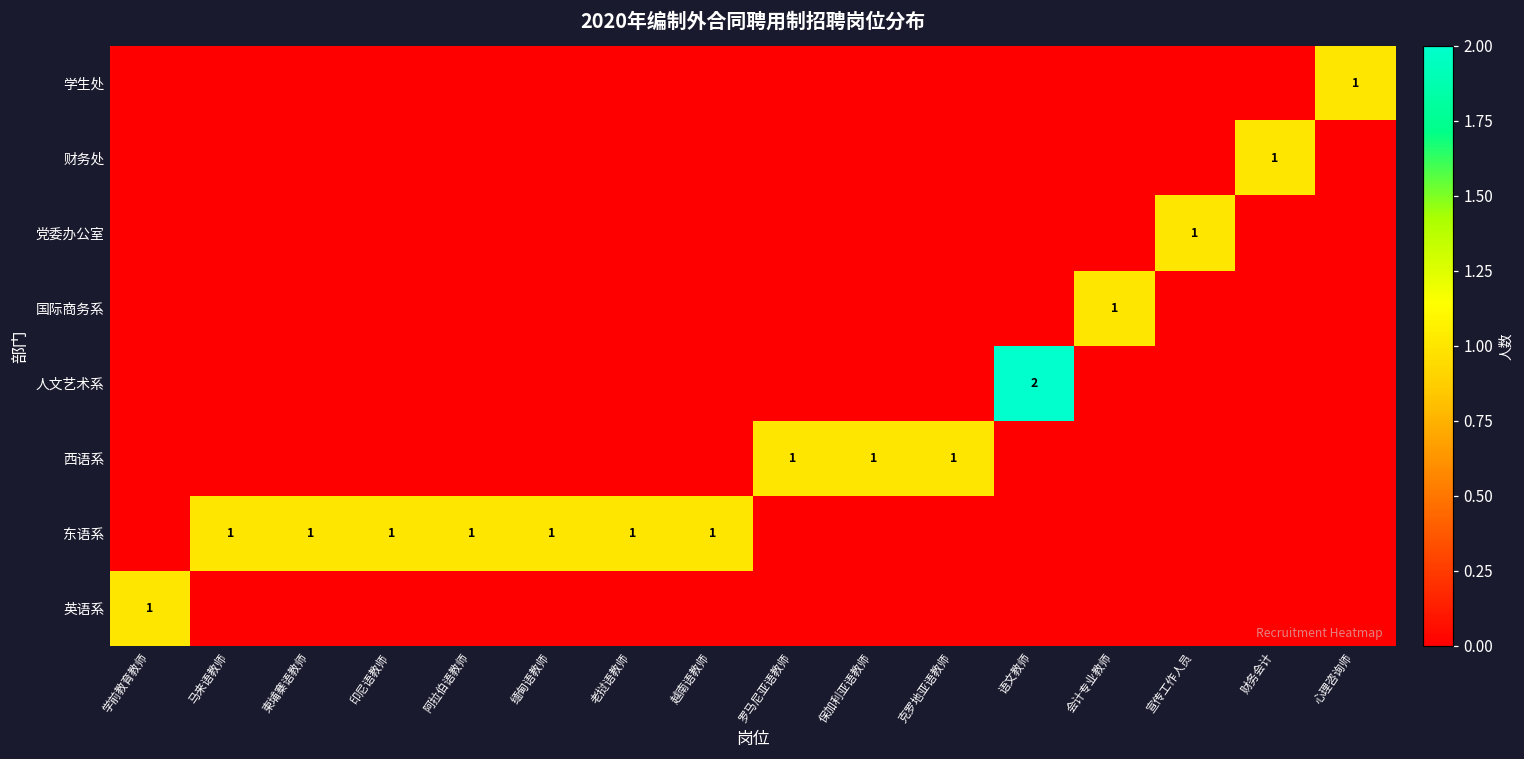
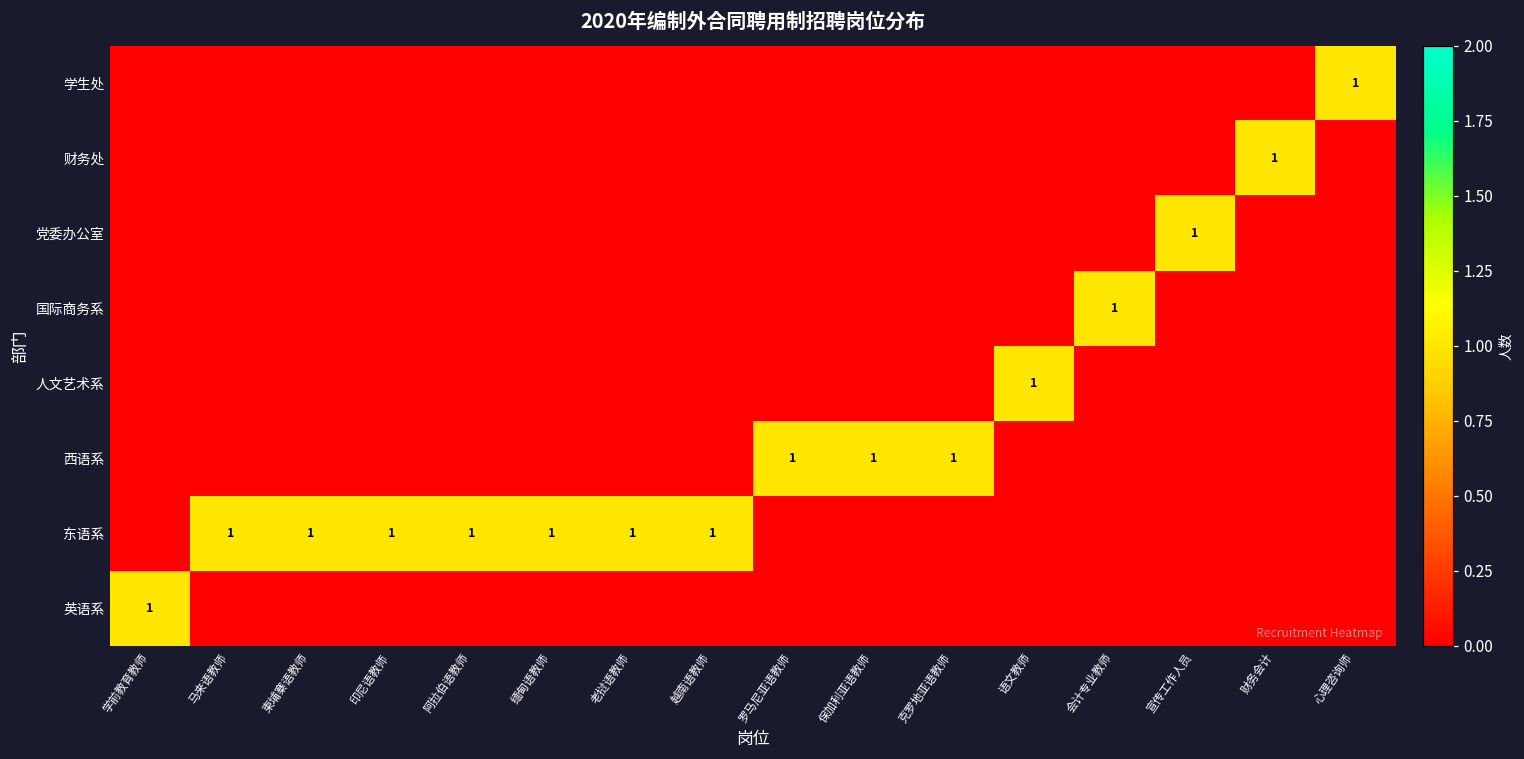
  {
    "学生处": {
      "心理咨询师": 1
    },
    "财务处": {
      "财务会计": 1
    },
    "党委办公室": {
      "宣传工作人员": 1
    },
    "国际商务系": {
      "会计专业教师": 1
    },
    "人文艺术系": {
-     "语文教师": 2
+     "语文教师": 1
    },
    "西语系": {
      "罗马尼亚语教师": 1,
      "保加利亚语教师": 1,
      "克罗地亚语教师": 1
    },
    "东语系": {
      "马来语教师": 1,
      "柬埔寨语教师": 1,
      "印尼语教师": 1,
      "阿拉伯语教师": 1,
      "缅甸语教师": 1,
      "老挝语教师": 1,
      "越南语教师": 1
    },
    "英语系": {
      "学前教育教师": 1
    }
  }
